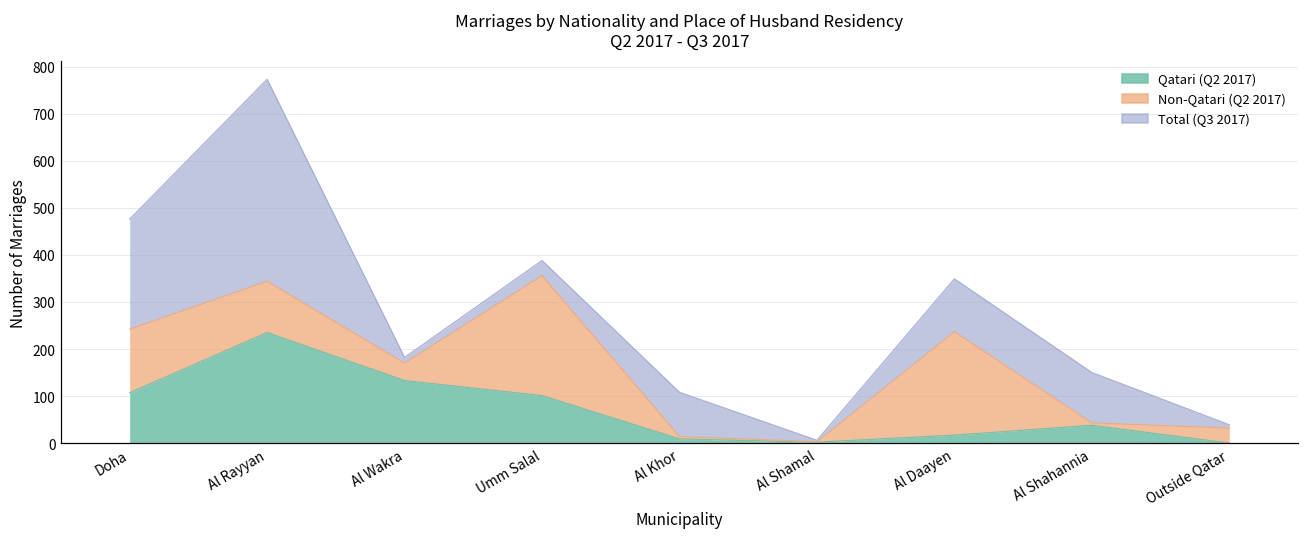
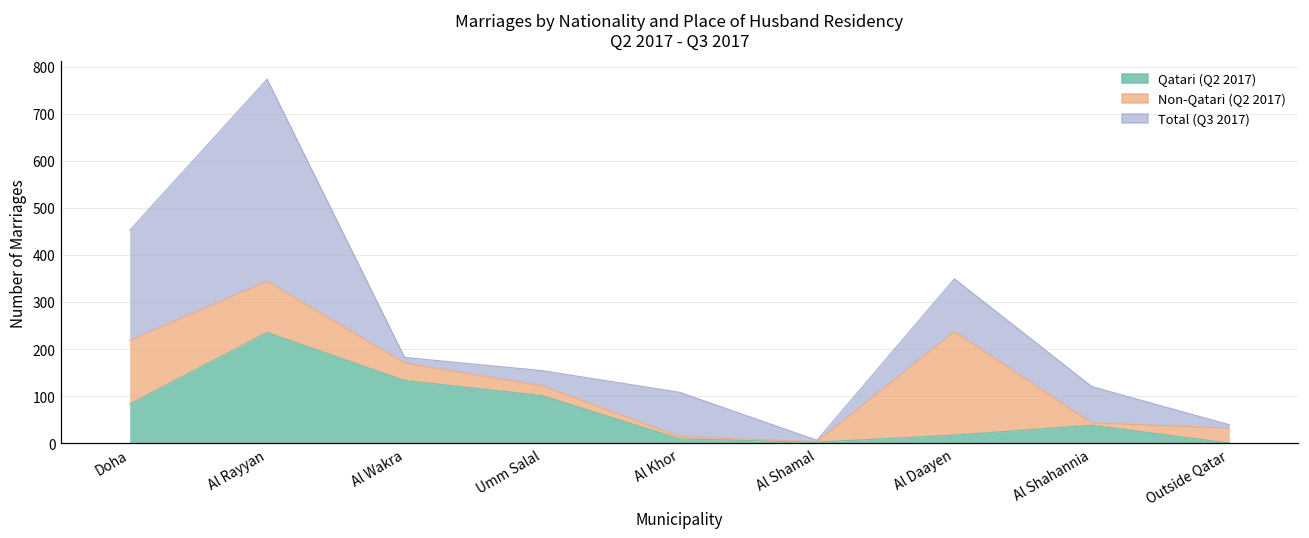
  {
    "Qatari (Q2 2017)": {
-     "Doha": 110,
+     "Doha": 80,
      "Al Rayyan": 240,
      "Al Wakra": 130,
      "Umm Salal": 100,
      "Al Daayen": 20,
      "Outside Qatar": 0
    },
    "Non-Qatari (Q2 2017)": {
      "Doha": 140,
      "Al Rayyan": 110,
      "Al Wakra": 40,
-     "Umm Salal": 260,
+     "Umm Salal": 20,
      "Al Daayen": 220,
      "Outside Qatar": 30
    },
    "Total (Q3 2017)": {
      "Doha": 230,
      "Al Rayyan": 430,
      "Al Wakra": 10,
      "Umm Salal": 30,
      "Al Khor": 90,
      "Al Daayen": 110,
-     "Al Shahannia": 110,
+     "Al Shahannia": 80,
      "Outside Qatar": 10
    }
  }
